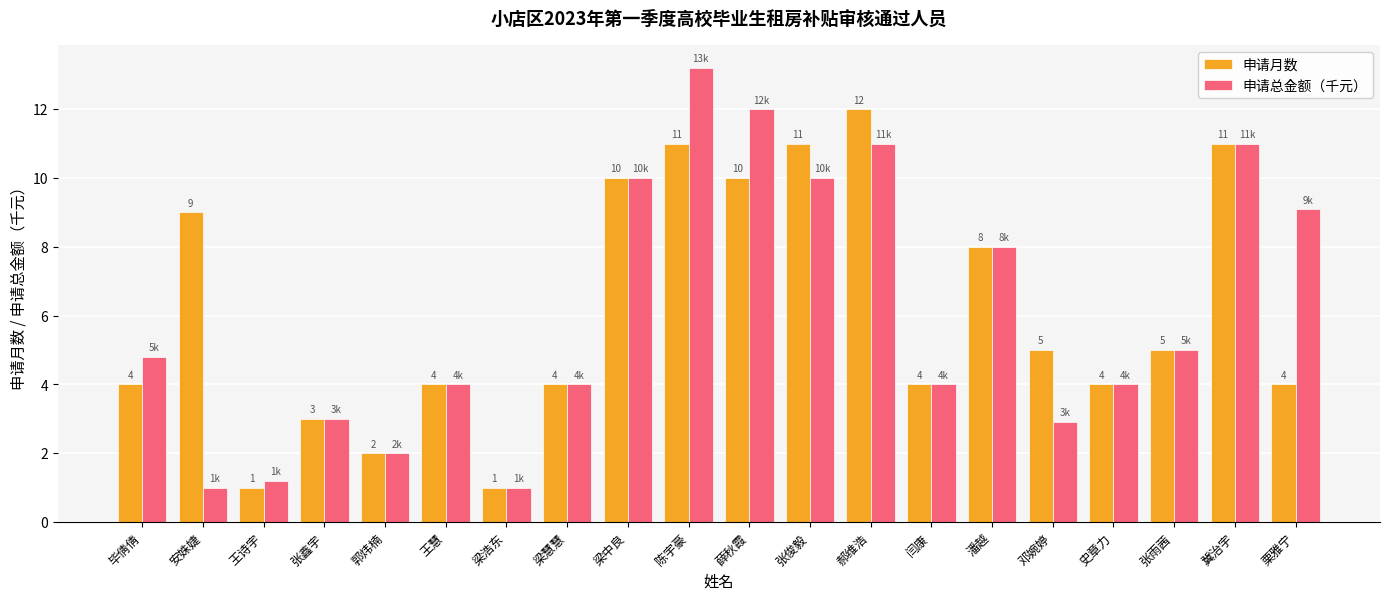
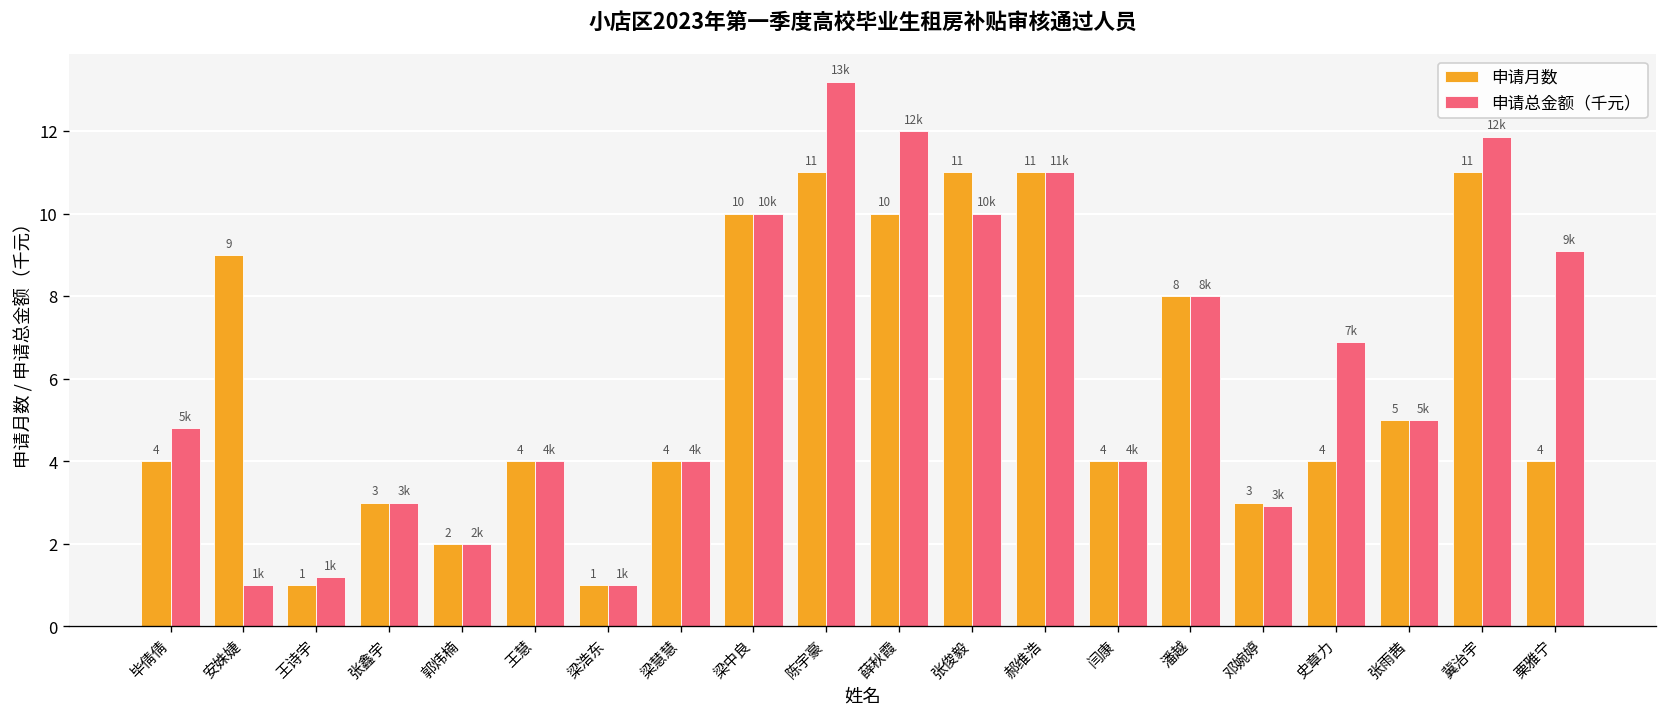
  {
    "申请月数": {
      "毕倩倩": "4",
      "安姝婕": "9",
      "王诗宇": "1",
      "张鑫宇": "3",
      "郭炜楠": "2",
      "王慧": "4",
      "梁浩东": "1",
      "梁慧慧": "4",
      "梁中良": "10",
      "陈宇豪": "11",
      "薛秋霞": "10",
      "张俊毅": "11",
-     "郝维浩": "12",
+     "郝维浩": "11",
      "闫康": "4",
      "潘越": "8",
-     "邓婉婷": "5",
+     "邓婉婷": "3",
      "史章力": "4",
      "张雨茜": "5",
      "冀治宇": "11",
      "栗雅宁": "4"
    },
    "申请总金额（千元）": {
      "毕倩倩": "5k",
      "安姝婕": "1k",
      "王诗宇": "1k",
      "张鑫宇": "3k",
      "郭炜楠": "2k",
      "王慧": "4k",
      "梁浩东": "1k",
      "梁慧慧": "4k",
      "梁中良": "10k",
      "陈宇豪": "13k",
      "薛秋霞": "12k",
      "张俊毅": "10k",
      "郝维浩": "11k",
      "闫康": "4k",
      "潘越": "8k",
      "邓婉婷": "3k",
-     "史章力": "4k",
+     "史章力": "7k",
      "张雨茜": "5k",
-     "冀治宇": "11k",
+     "冀治宇": "12k",
      "栗雅宁": "9k"
    }
  }
